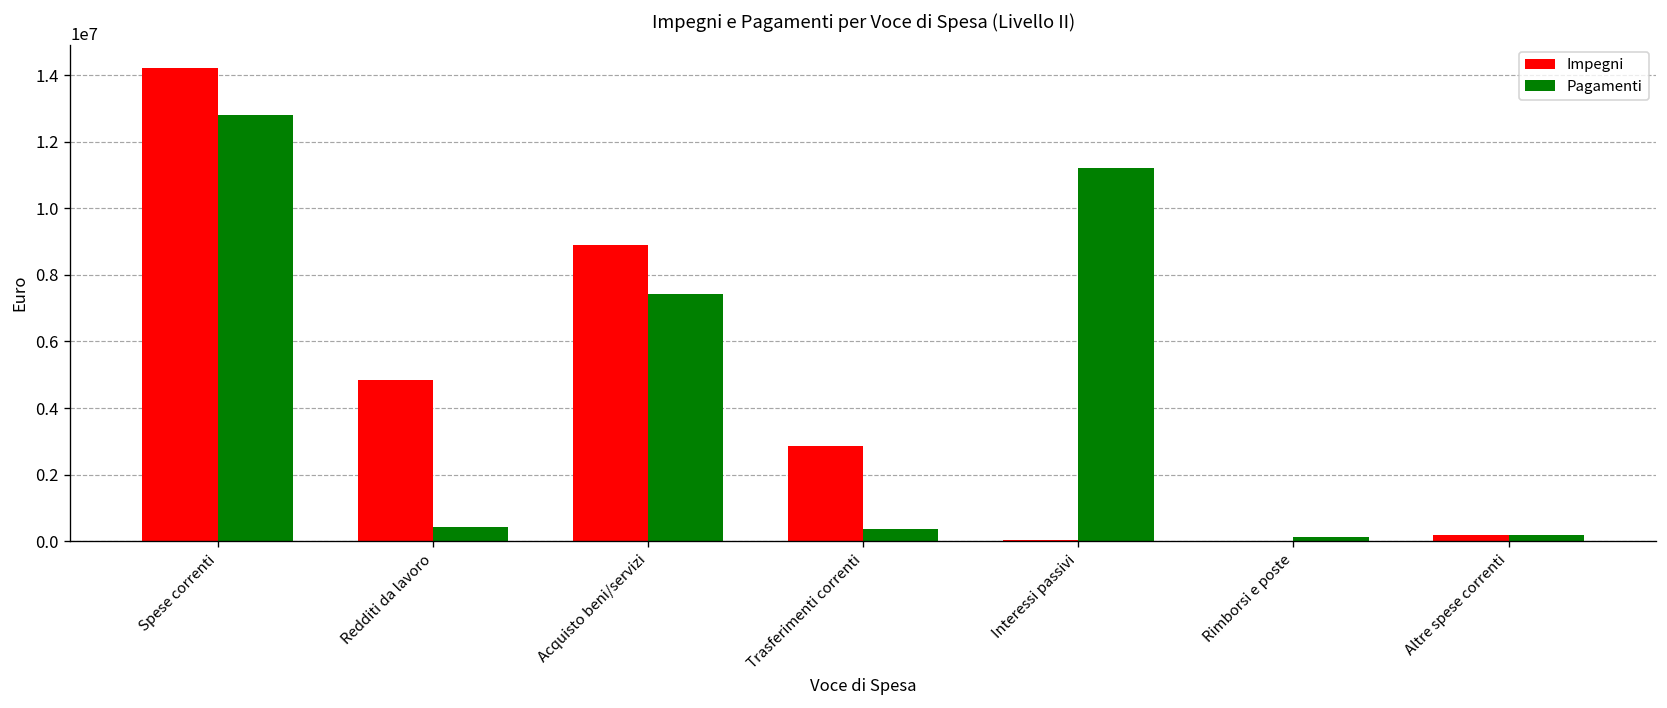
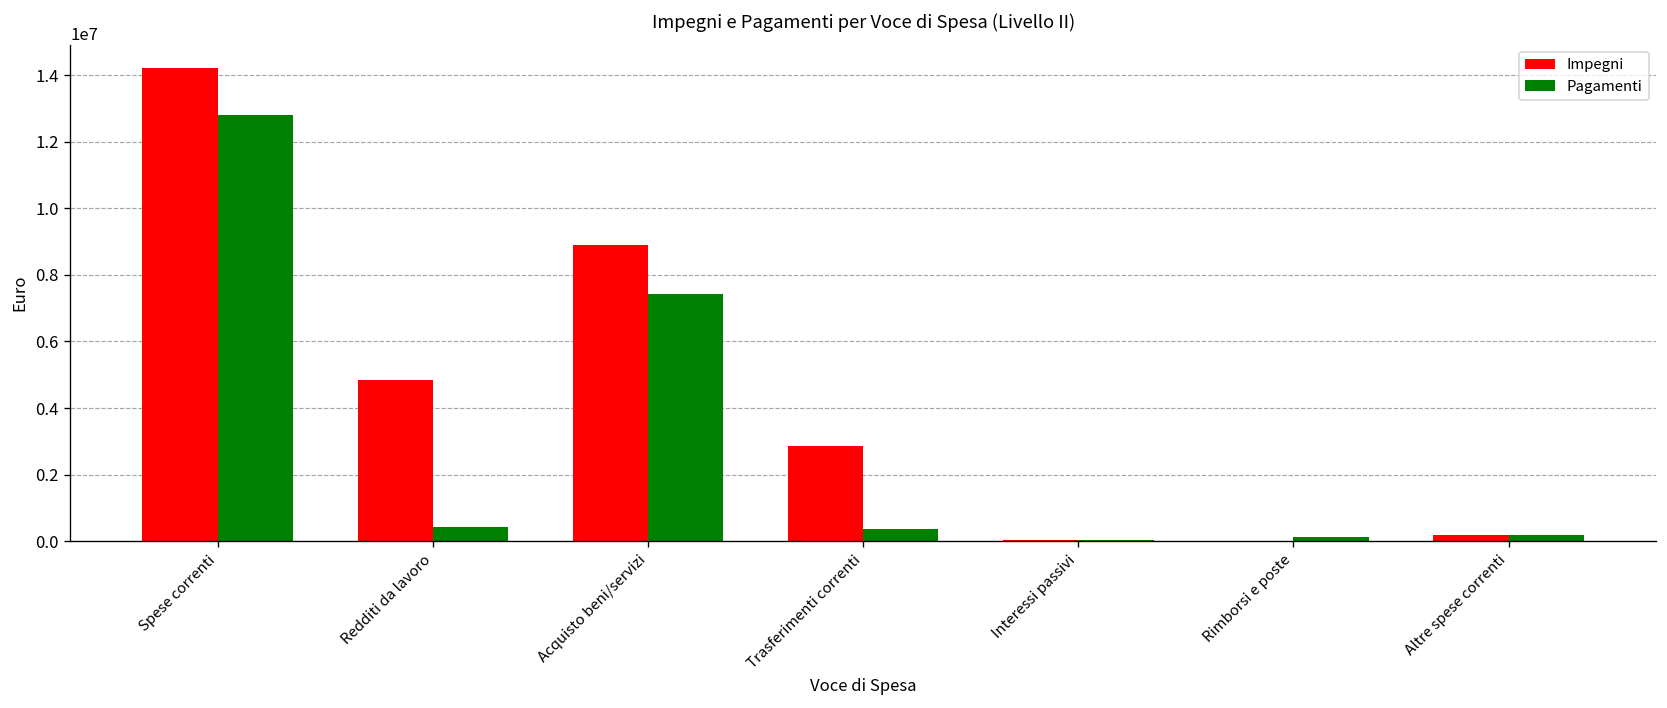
  {
    "Impegni": {
      "Spese correnti": 14200000,
      "Redditi da lavoro": 4900000,
      "Acquisto beni/servizi": 8900000,
      "Trasferimenti correnti": 2900000,
      "Altre spese correnti": 200000
    },
    "Pagamenti": {
      "Spese correnti": 12800000,
      "Redditi da lavoro": 400000,
      "Acquisto beni/servizi": 7400000,
      "Trasferimenti correnti": 400000,
-     "Interessi passivi": 11200000,
+     "Interessi passivi": 0,
      "Rimborsi e poste": 100000,
      "Altre spese correnti": 200000
    }
  }
